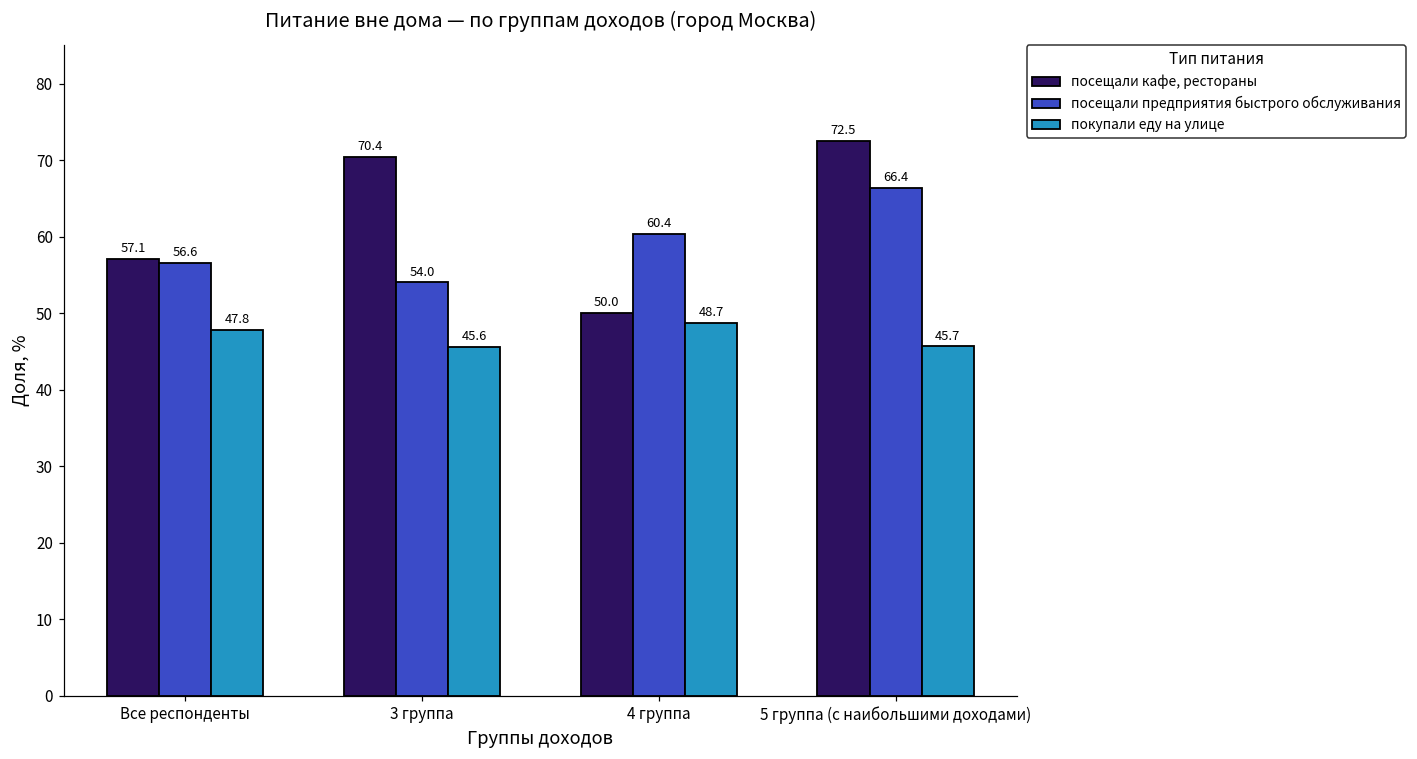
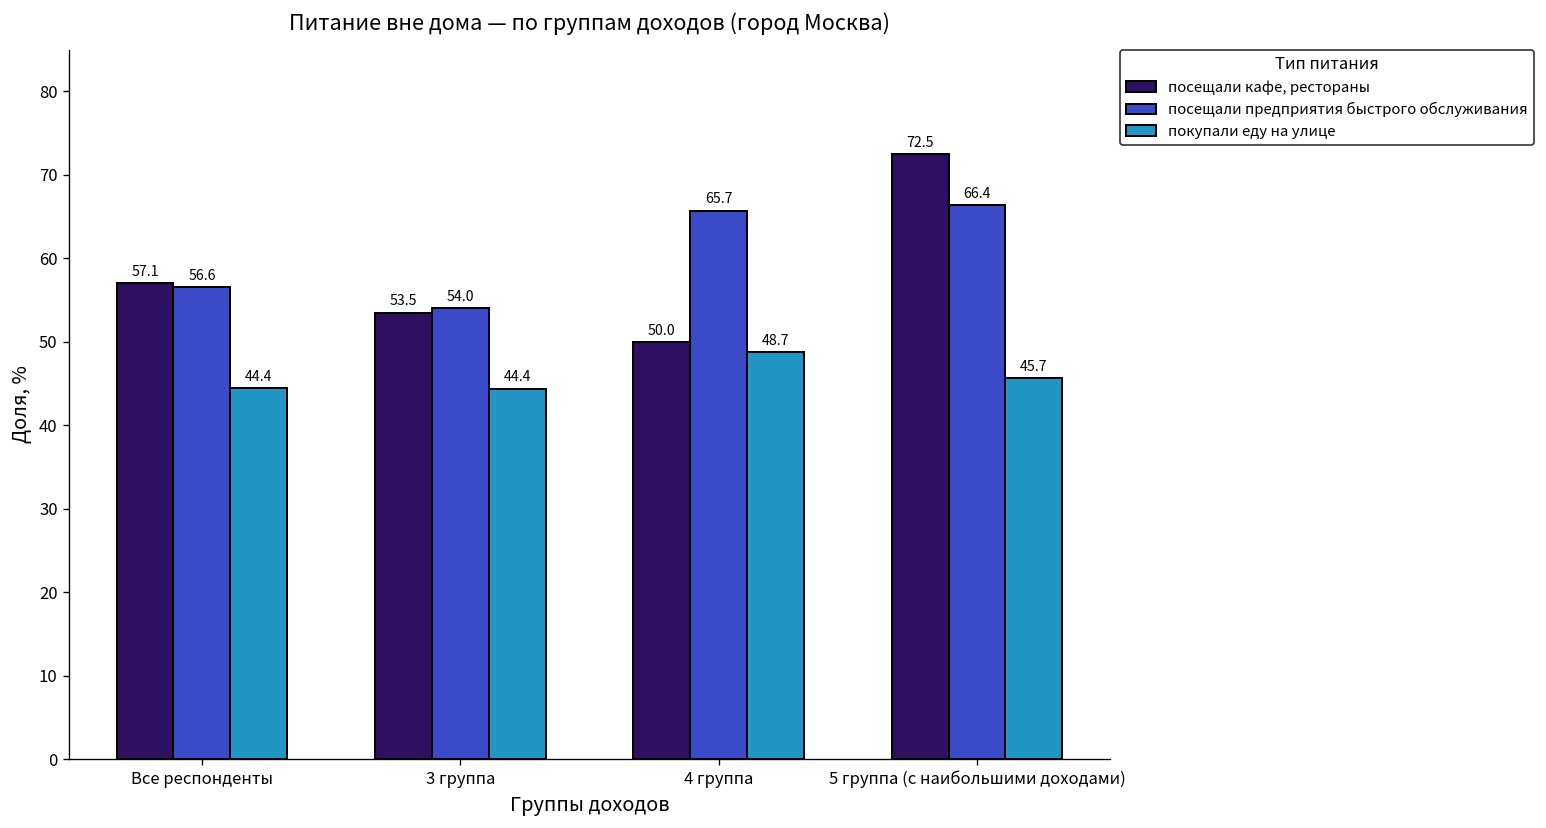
  {
    "посещали кафе, рестораны": {
      "Все респонденты": 57.1,
-     "3 группа": 70.4,
+     "3 группа": 53.5,
      "4 группа": 50.0,
      "5 группа (с наибольшими доходами)": 72.5
    },
    "посещали предприятия быстрого обслуживания": {
      "Все респонденты": 56.6,
      "3 группа": 54.0,
-     "4 группа": 60.4,
+     "4 группа": 65.7,
      "5 группа (с наибольшими доходами)": 66.4
    },
    "покупали еду на улице": {
-     "Все респонденты": 47.8,
-     "3 группа": 45.6,
+     "Все респонденты": 44.4,
+     "3 группа": 44.4,
      "4 группа": 48.7,
      "5 группа (с наибольшими доходами)": 45.7
    }
  }
